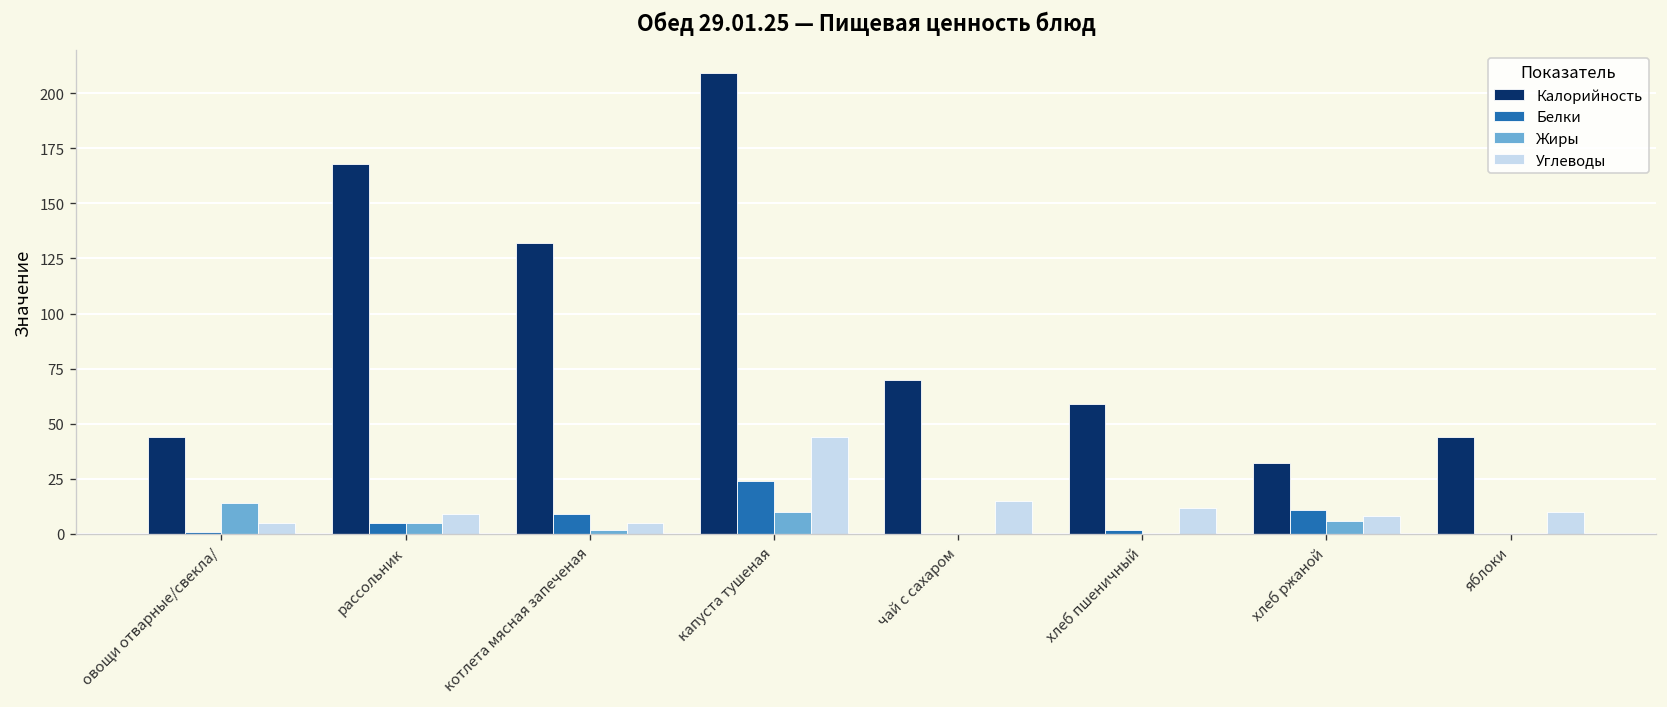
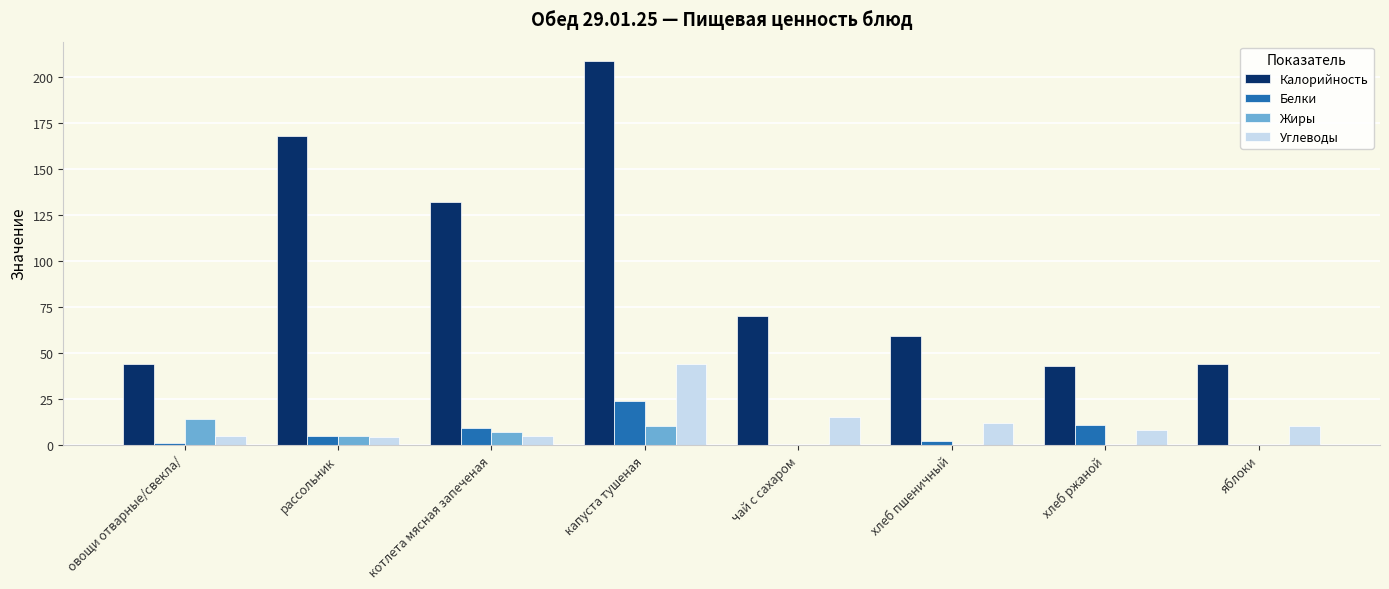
  {
    "Калорийность": {
      "овощи отварные/свекла/": 44,
      "рассольник": 168,
      "котлета мясная запеченая": 132,
      "капуста тушеная": 209,
      "чай с сахаром": 70,
      "хлеб пшеничный": 59,
-     "хлеб ржаной": 32,
+     "хлеб ржаной": 43,
      "яблоки": 44
    },
    "Белки": {
      "рассольник": 5,
      "котлета мясная запеченая": 9,
      "капуста тушеная": 24,
      "чай с сахаром": 0,
      "хлеб пшеничный": 2,
      "хлеб ржаной": 11,
      "яблоки": 0
    },
    "Жиры": {
      "овощи отварные/свекла/": 14,
      "рассольник": 5,
-     "котлета мясная запеченая": 2,
+     "котлета мясная запеченая": 7,
      "капуста тушеная": 10,
      "чай с сахаром": 0,
      "хлеб пшеничный": 0,
-     "хлеб ржаной": 6,
+     "хлеб ржаной": 0,
      "яблоки": 0
    },
    "Углеводы": {
      "овощи отварные/свекла/": 5,
-     "рассольник": 9,
+     "рассольник": 4,
      "котлета мясная запеченая": 5,
      "капуста тушеная": 44,
      "чай с сахаром": 15,
      "хлеб пшеничный": 12,
      "хлеб ржаной": 8,
      "яблоки": 10
    }
  }
